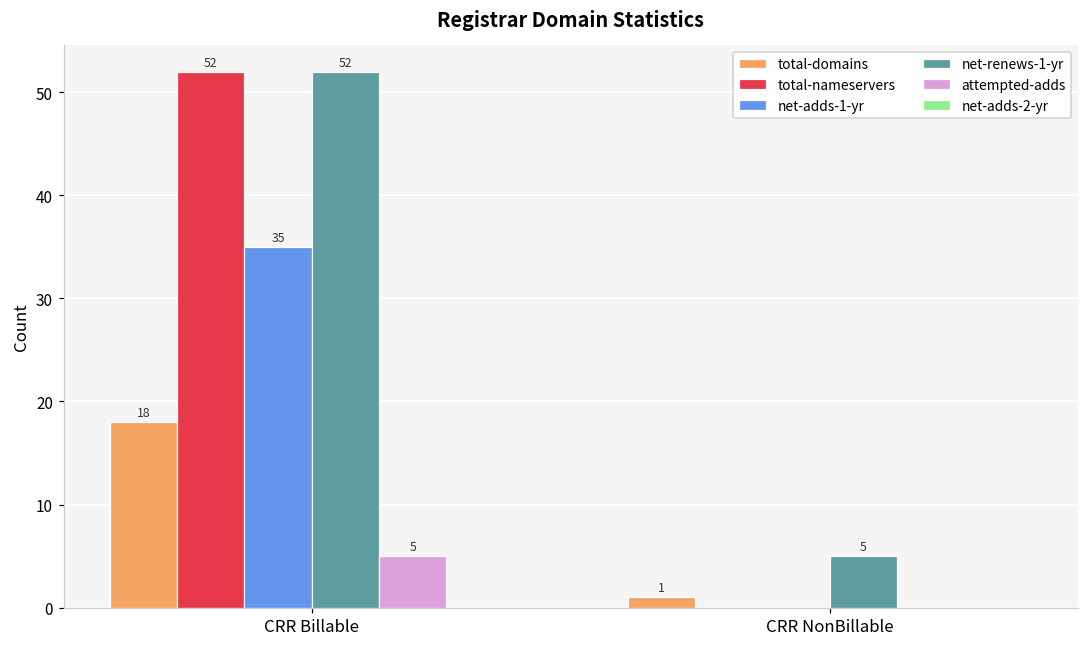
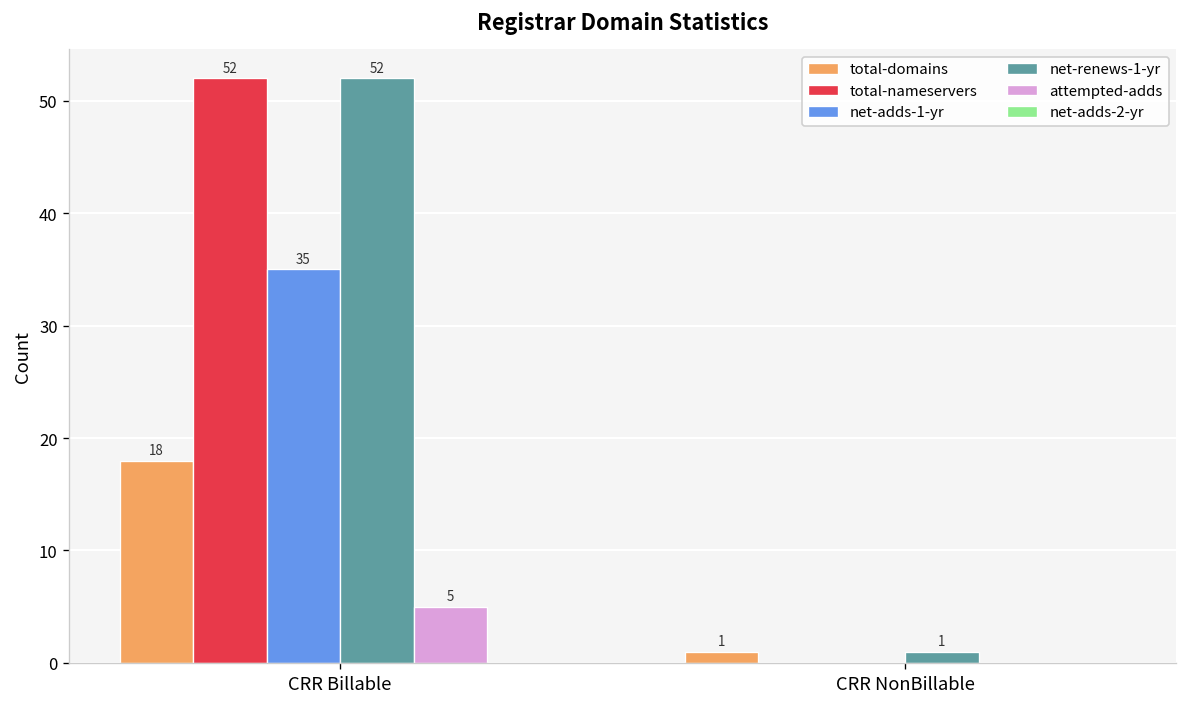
  {
    "total-domains": {
      "CRR Billable": 18,
      "CRR NonBillable": 1
    },
    "total-nameservers": {
      "CRR Billable": 52
    },
    "net-adds-1-yr": {
      "CRR Billable": 35
    },
    "net-renews-1-yr": {
      "CRR Billable": 52,
-     "CRR NonBillable": 5
+     "CRR NonBillable": 1
    },
    "attempted-adds": {
      "CRR Billable": 5
    },
    "net-adds-2-yr": {
      "CRR Billable": 0,
      "CRR NonBillable": 0
    }
  }
